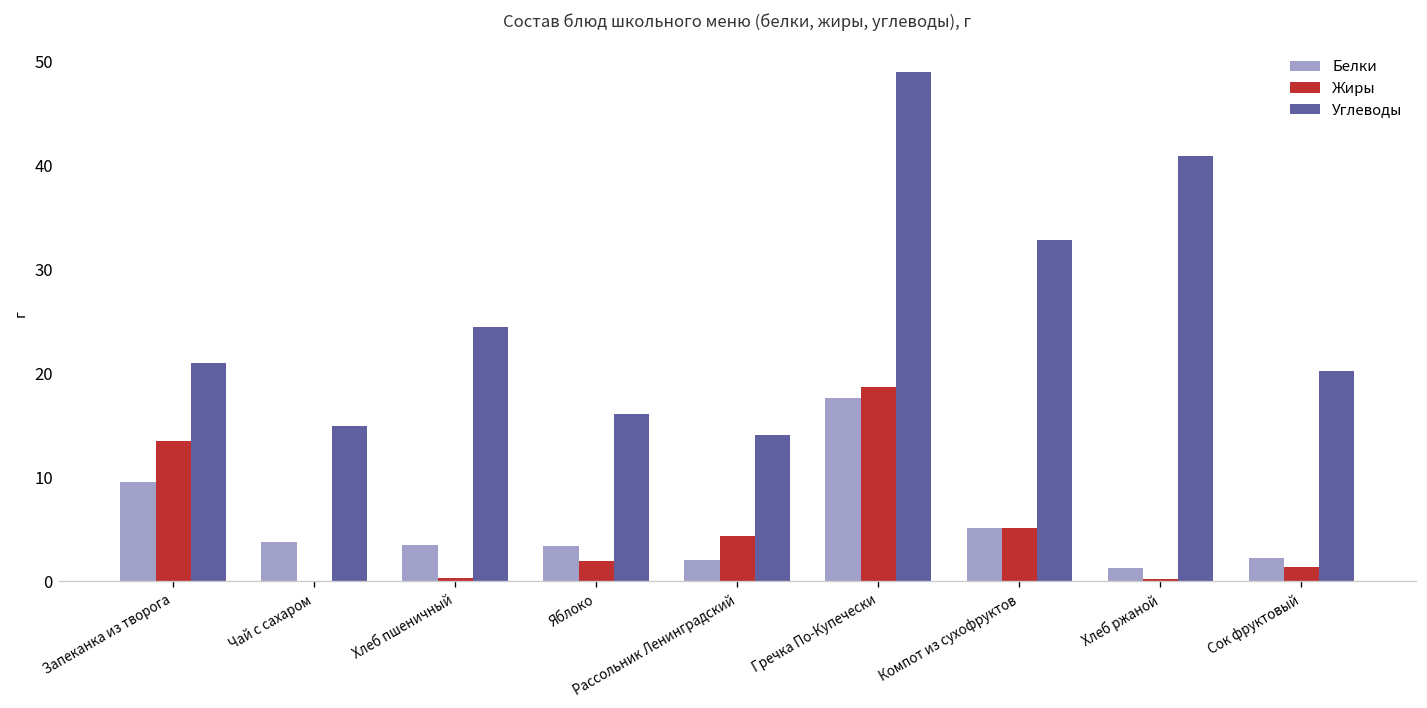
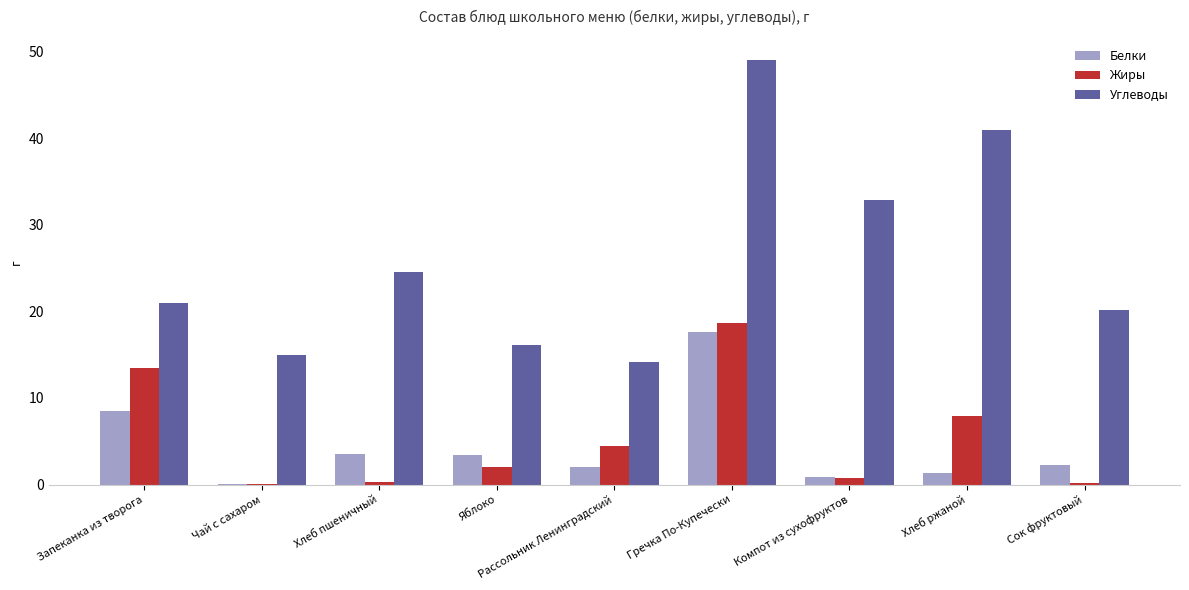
  {
    "Белки": {
-     "Запеканка из творога": 10,
-     "Чай с сахаром": 4,
+     "Запеканка из творога": 8,
+     "Чай с сахаром": 0,
      "Хлеб пшеничный": 4,
      "Яблоко": 3,
      "Рассольник Ленинградский": 2,
      "Гречка По-Купечески": 18,
-     "Компот из сухофруктов": 5,
+     "Компот из сухофруктов": 1,
      "Хлеб ржаной": 1,
      "Сок фруктовый": 2
    },
    "Жиры": {
      "Запеканка из творога": 14,
      "Хлеб пшеничный": 0,
      "Яблоко": 2,
      "Рассольник Ленинградский": 4,
      "Гречка По-Купечески": 19,
-     "Компот из сухофруктов": 5,
-     "Хлеб ржаной": 0,
-     "Сок фруктовый": 1
+     "Компот из сухофруктов": 1,
+     "Хлеб ржаной": 8,
+     "Сок фруктовый": 0
    },
    "Углеводы": {
      "Запеканка из творога": 21,
      "Чай с сахаром": 15,
      "Хлеб пшеничный": 25,
      "Яблоко": 16,
      "Рассольник Ленинградский": 14,
      "Гречка По-Купечески": 49,
      "Компот из сухофруктов": 33,
      "Хлеб ржаной": 41,
      "Сок фруктовый": 20
    }
  }
